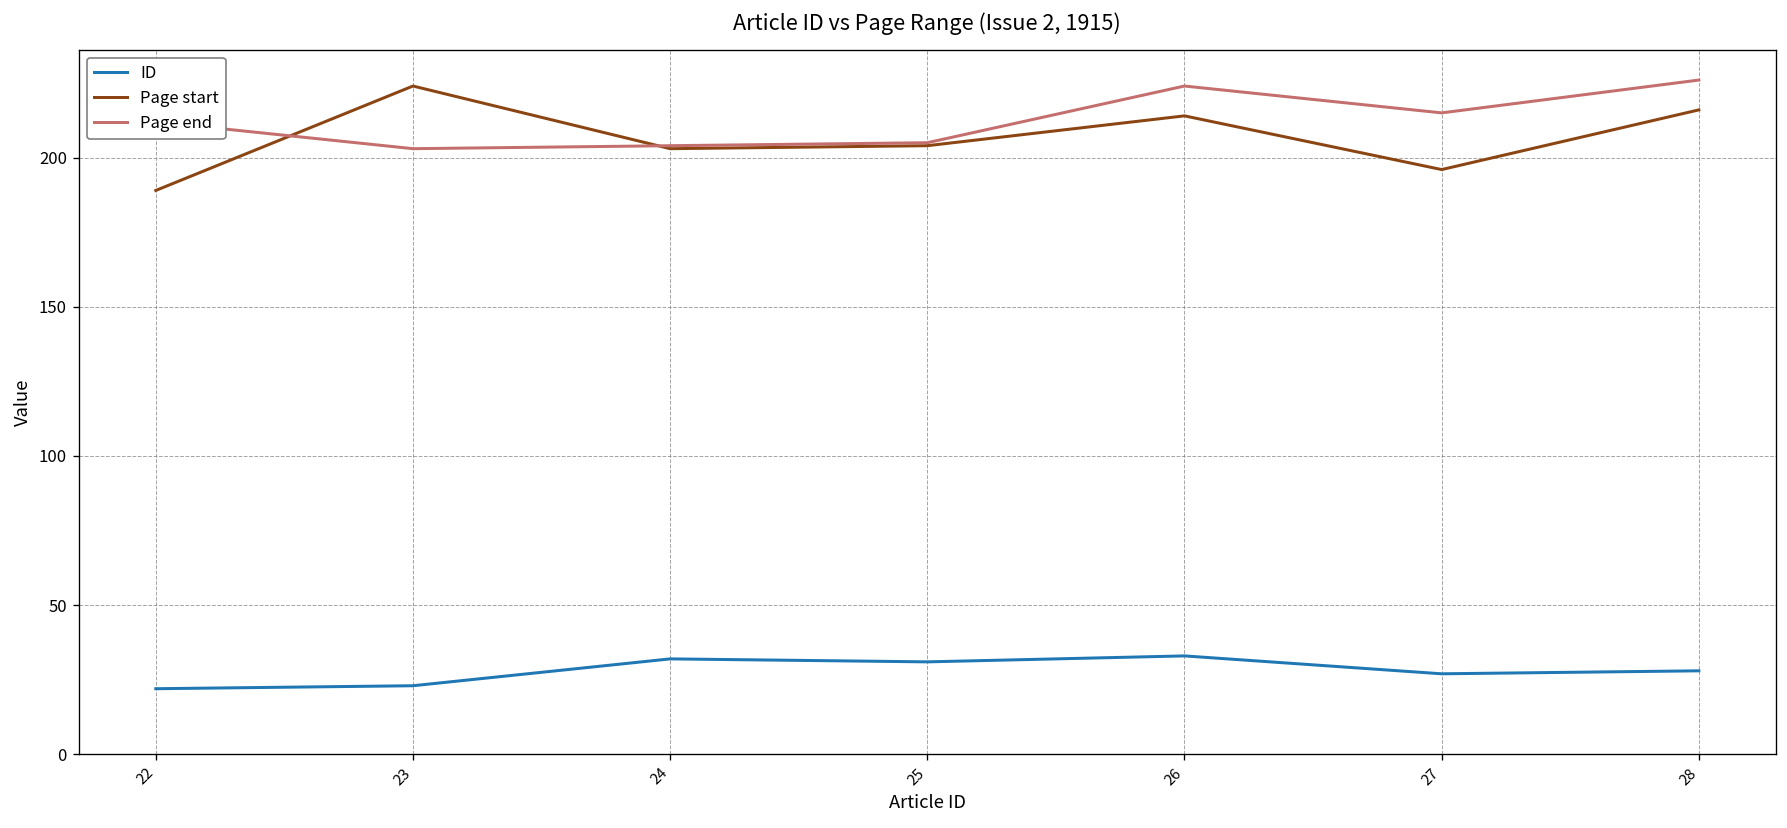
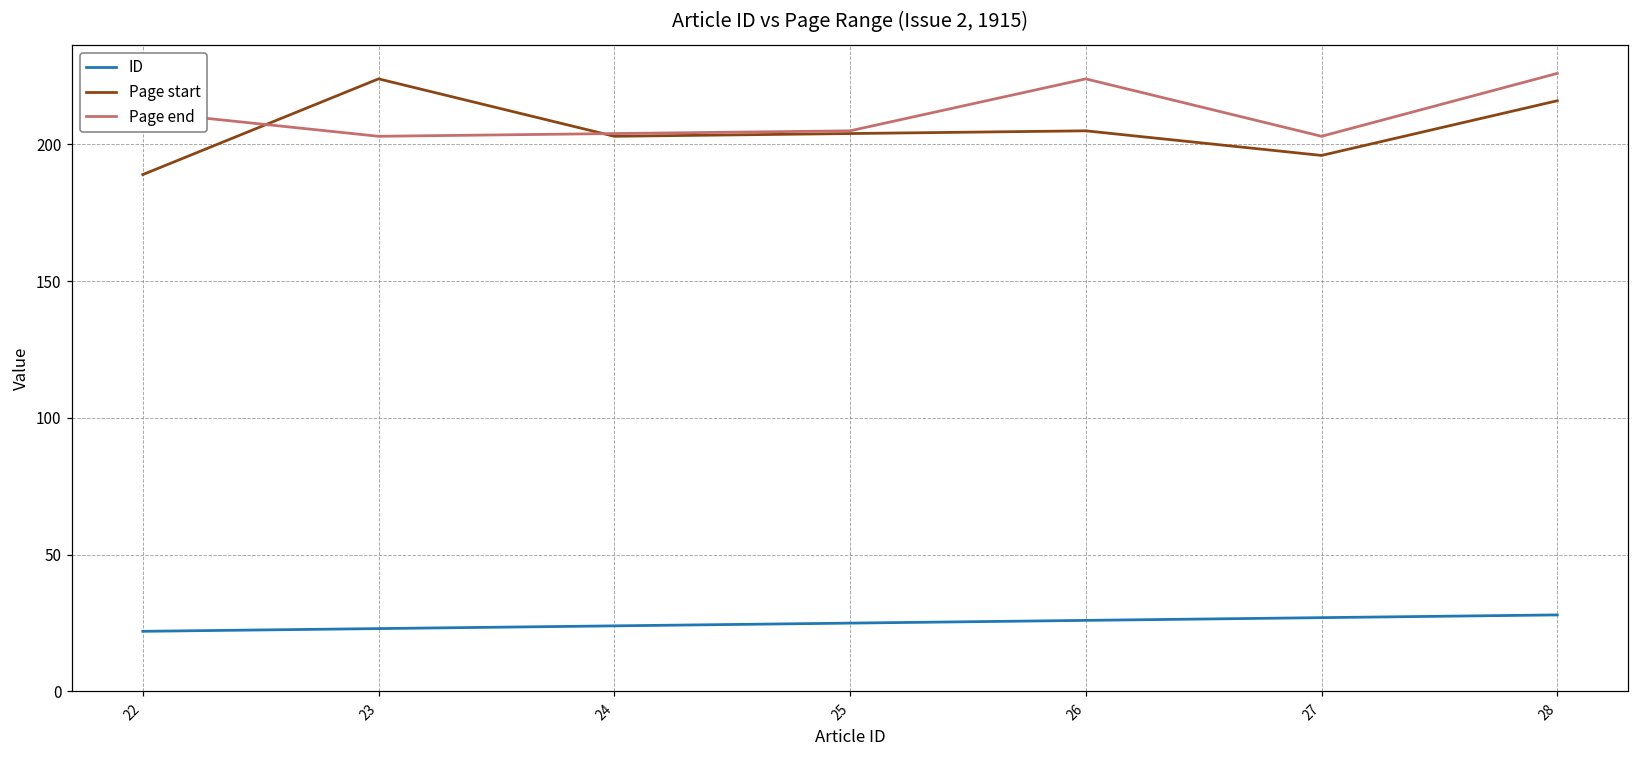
  {
    "ID": {
      "22": 22,
      "23": 23,
-     "24": 32,
-     "25": 31,
-     "26": 33,
+     "24": 24,
+     "25": 25,
+     "26": 26,
      "27": 27,
      "28": 28
    },
    "Page start": {
      "22": 189,
      "23": 224,
-     "26": 214,
+     "26": 205,
      "27": 196,
      "28": 216
    },
    "Page end": {
      "23": 203,
      "26": 224,
-     "27": 215,
+     "27": 203,
      "28": 226
    }
  }
